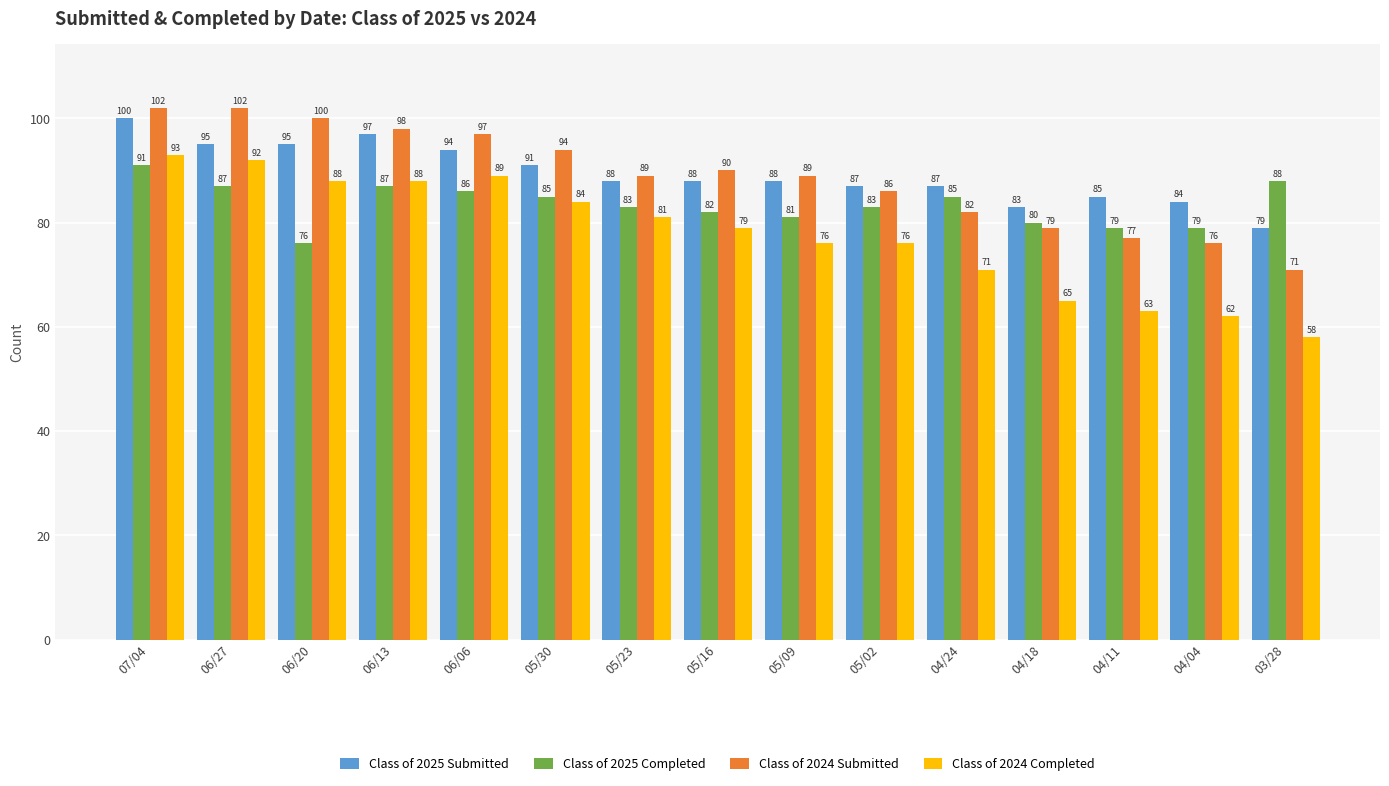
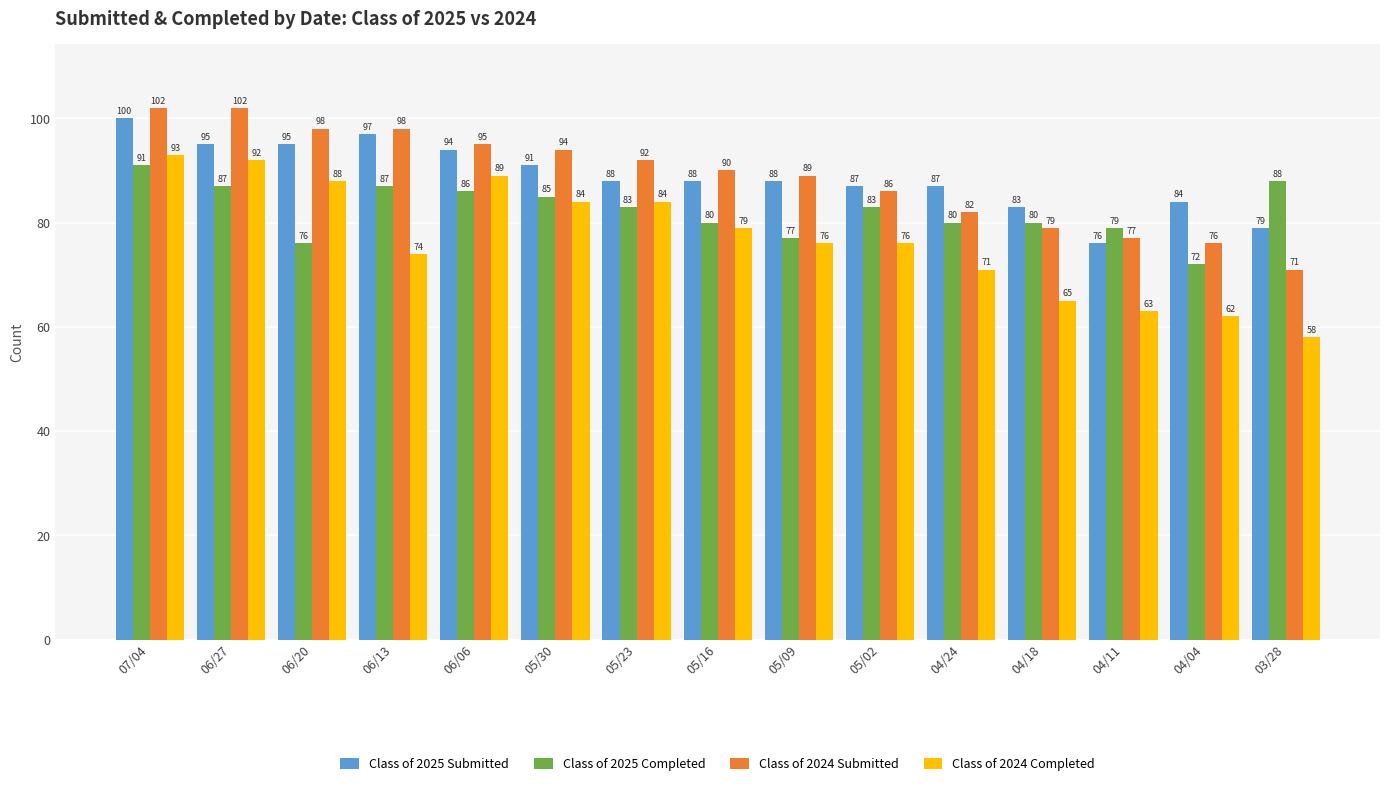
  {
    "Class of 2025 Submitted": {
      "07/04": 100,
      "06/27": 95,
      "06/20": 95,
      "06/13": 97,
      "06/06": 94,
      "05/30": 91,
      "05/23": 88,
      "05/16": 88,
      "05/09": 88,
      "05/02": 87,
      "04/24": 87,
      "04/18": 83,
-     "04/11": 85,
+     "04/11": 76,
      "04/04": 84,
      "03/28": 79
    },
    "Class of 2025 Completed": {
      "07/04": 91,
      "06/27": 87,
      "06/20": 76,
      "06/13": 87,
      "06/06": 86,
      "05/30": 85,
      "05/23": 83,
-     "05/16": 82,
-     "05/09": 81,
+     "05/16": 80,
+     "05/09": 77,
      "05/02": 83,
-     "04/24": 85,
+     "04/24": 80,
      "04/18": 80,
      "04/11": 79,
-     "04/04": 79,
+     "04/04": 72,
      "03/28": 88
    },
    "Class of 2024 Submitted": {
      "07/04": 102,
      "06/27": 102,
-     "06/20": 100,
+     "06/20": 98,
      "06/13": 98,
-     "06/06": 97,
+     "06/06": 95,
      "05/30": 94,
-     "05/23": 89,
+     "05/23": 92,
      "05/16": 90,
      "05/09": 89,
      "05/02": 86,
      "04/24": 82,
      "04/18": 79,
      "04/11": 77,
      "04/04": 76,
      "03/28": 71
    },
    "Class of 2024 Completed": {
      "07/04": 93,
      "06/27": 92,
      "06/20": 88,
-     "06/13": 88,
+     "06/13": 74,
      "06/06": 89,
      "05/30": 84,
-     "05/23": 81,
+     "05/23": 84,
      "05/16": 79,
      "05/09": 76,
      "05/02": 76,
      "04/24": 71,
      "04/18": 65,
      "04/11": 63,
      "04/04": 62,
      "03/28": 58
    }
  }
